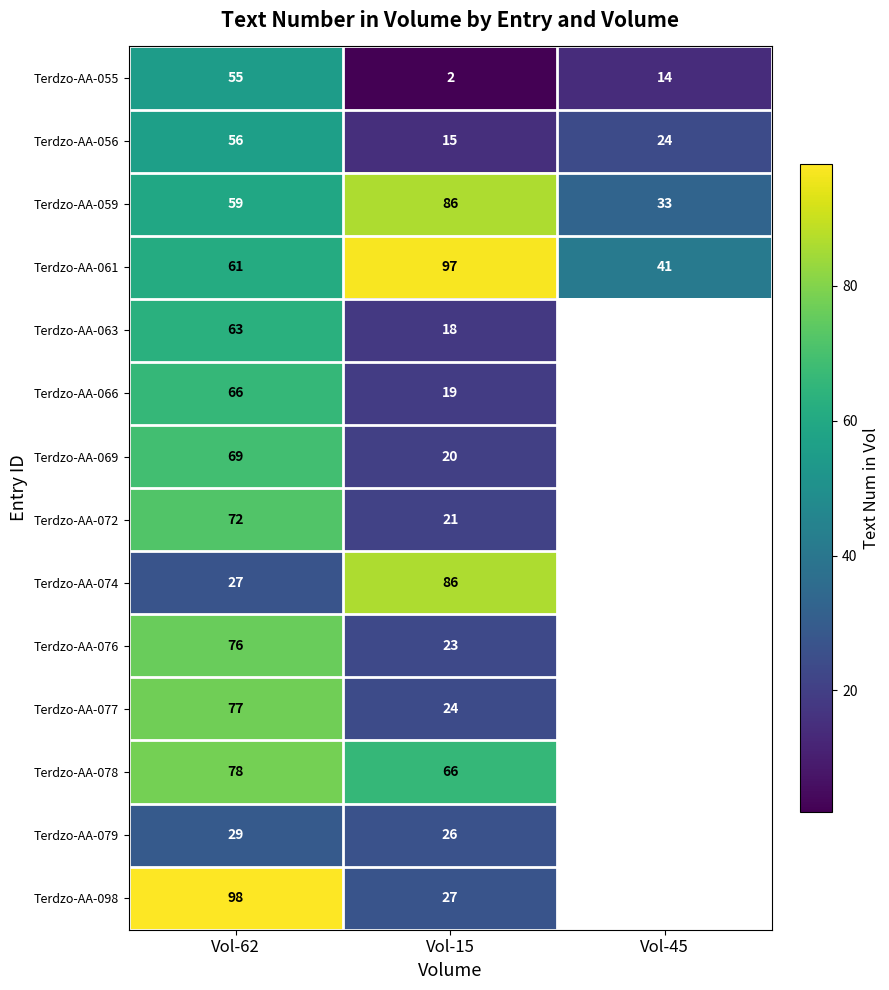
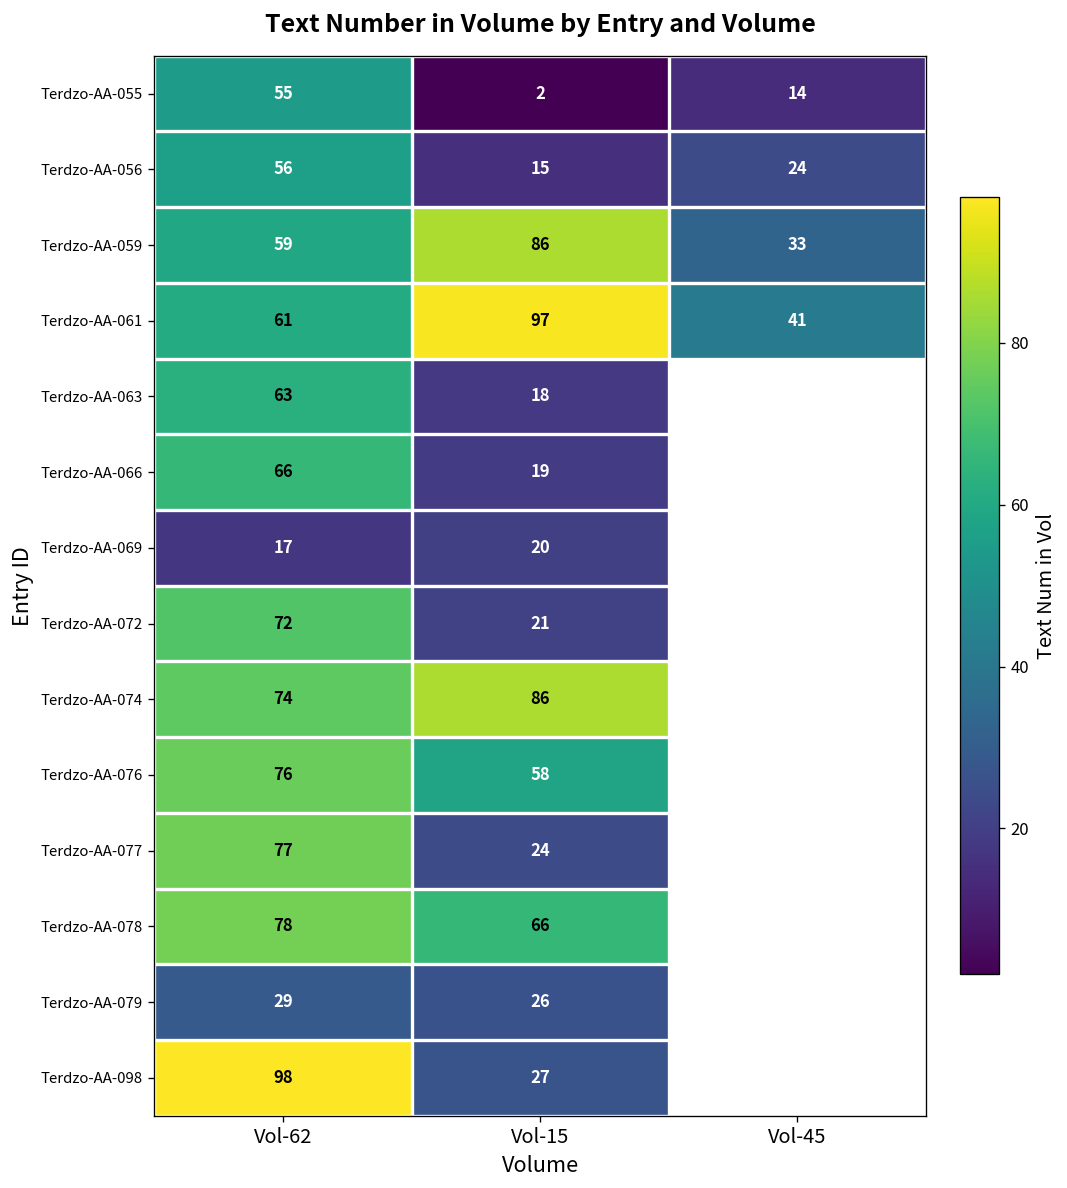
  {
    "Terdzo-AA-055": {
      "Vol-62": 55,
      "Vol-15": 2,
      "Vol-45": 14
    },
    "Terdzo-AA-056": {
      "Vol-62": 56,
      "Vol-15": 15,
      "Vol-45": 24
    },
    "Terdzo-AA-059": {
      "Vol-62": 59,
      "Vol-15": 86,
      "Vol-45": 33
    },
    "Terdzo-AA-061": {
      "Vol-62": 61,
      "Vol-15": 97,
      "Vol-45": 41
    },
    "Terdzo-AA-063": {
      "Vol-62": 63,
      "Vol-15": 18
    },
    "Terdzo-AA-066": {
      "Vol-62": 66,
      "Vol-15": 19
    },
    "Terdzo-AA-069": {
-     "Vol-62": 69,
+     "Vol-62": 17,
      "Vol-15": 20
    },
    "Terdzo-AA-072": {
      "Vol-62": 72,
      "Vol-15": 21
    },
    "Terdzo-AA-074": {
-     "Vol-62": 27,
+     "Vol-62": 74,
      "Vol-15": 86
    },
    "Terdzo-AA-076": {
      "Vol-62": 76,
-     "Vol-15": 23
+     "Vol-15": 58
    },
    "Terdzo-AA-077": {
      "Vol-62": 77,
      "Vol-15": 24
    },
    "Terdzo-AA-078": {
      "Vol-62": 78,
      "Vol-15": 66
    },
    "Terdzo-AA-079": {
      "Vol-62": 29,
      "Vol-15": 26
    },
    "Terdzo-AA-098": {
      "Vol-62": 98,
      "Vol-15": 27
    }
  }
